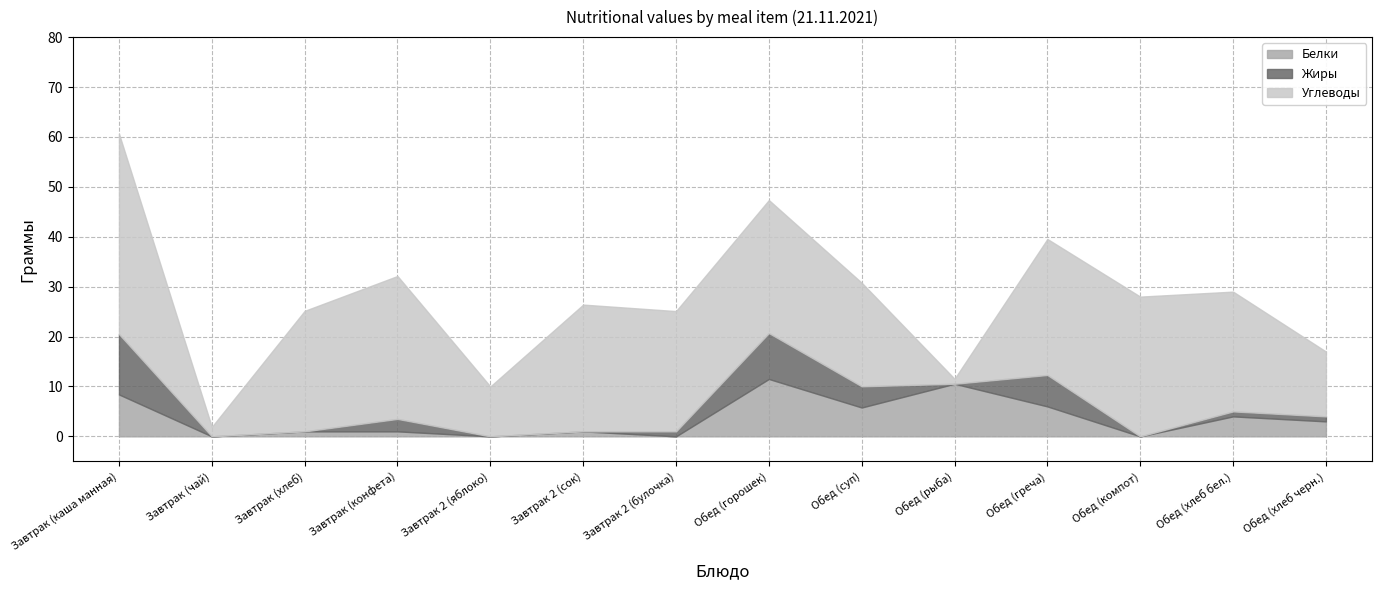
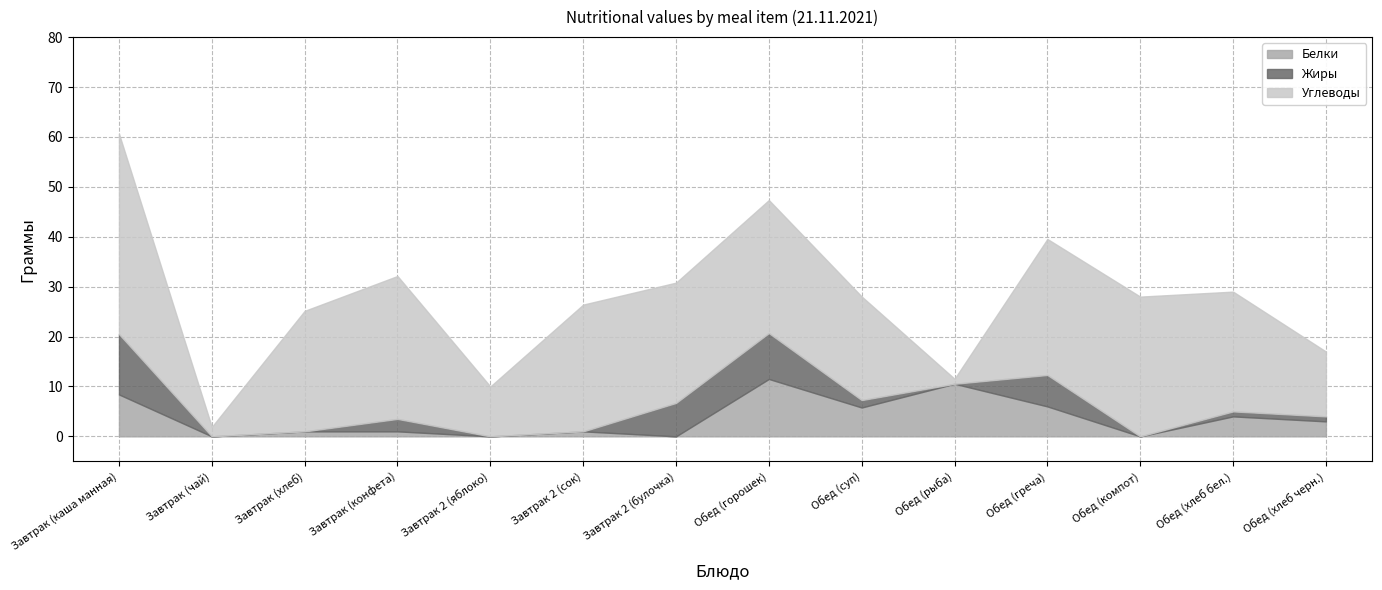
  {
    "Жиры": {
      "Завтрак (каша манная)": 12,
      "Завтрак (конфета)": 3,
-     "Завтрак 2 (булочка)": 1,
+     "Завтрак 2 (булочка)": 7,
      "Обед (горошек)": 9,
-     "Обед (суп)": 4,
+     "Обед (суп)": 1,
      "Обед (греча)": 6,
      "Обед (хлеб бел.)": 1,
      "Обед (хлеб черн.)": 1
    }
  }
